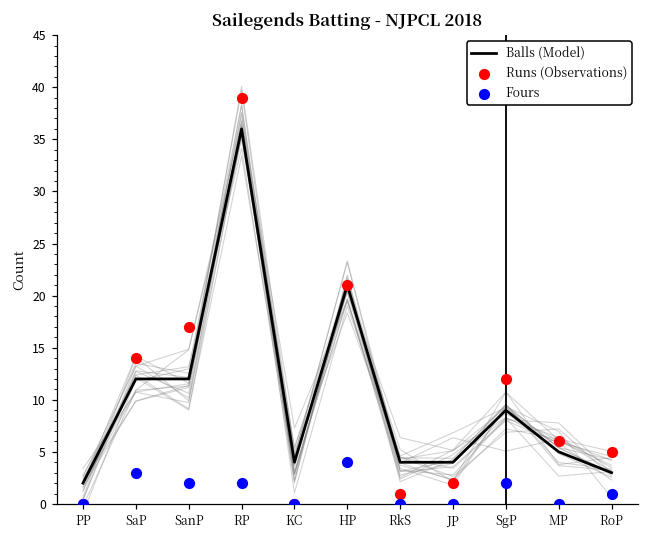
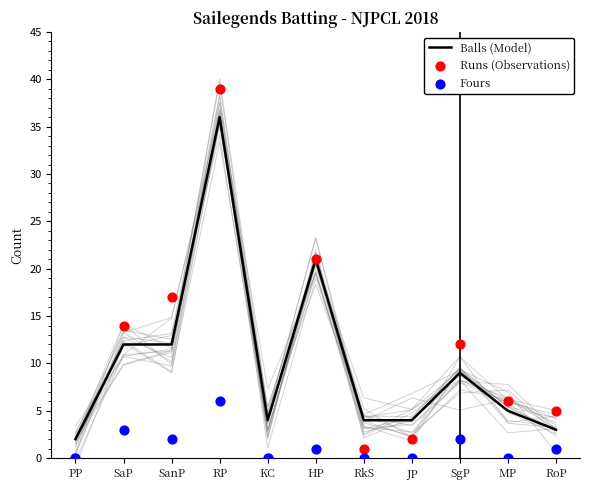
  {
    "Fours": {
-     "RP": 2,
-     "HP": 4
+     "RP": 6,
+     "HP": 1
    },
    "Balls (Model)": {
      "KC": 4
    }
  }
